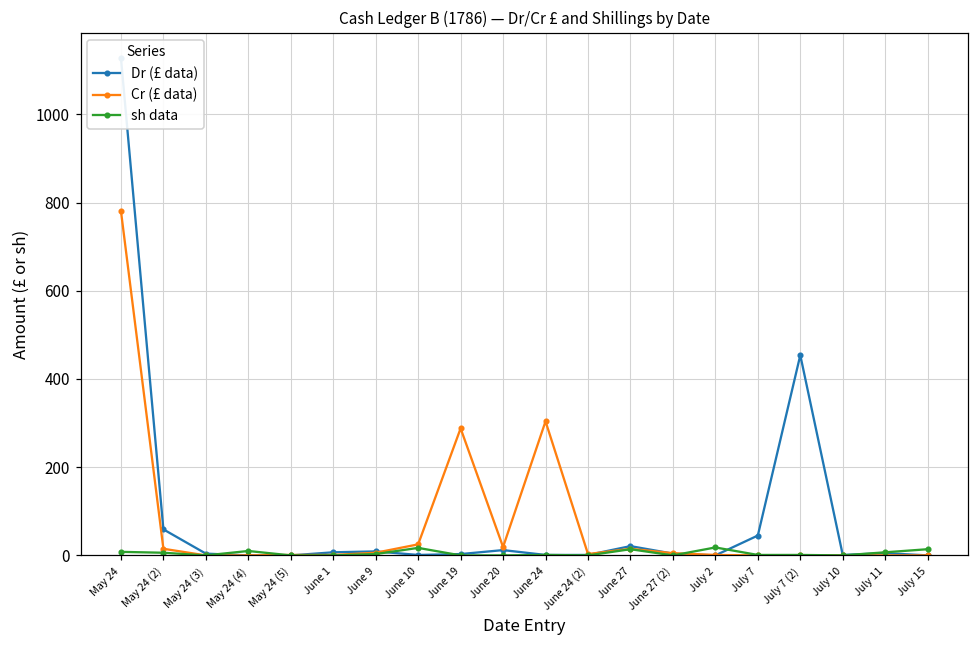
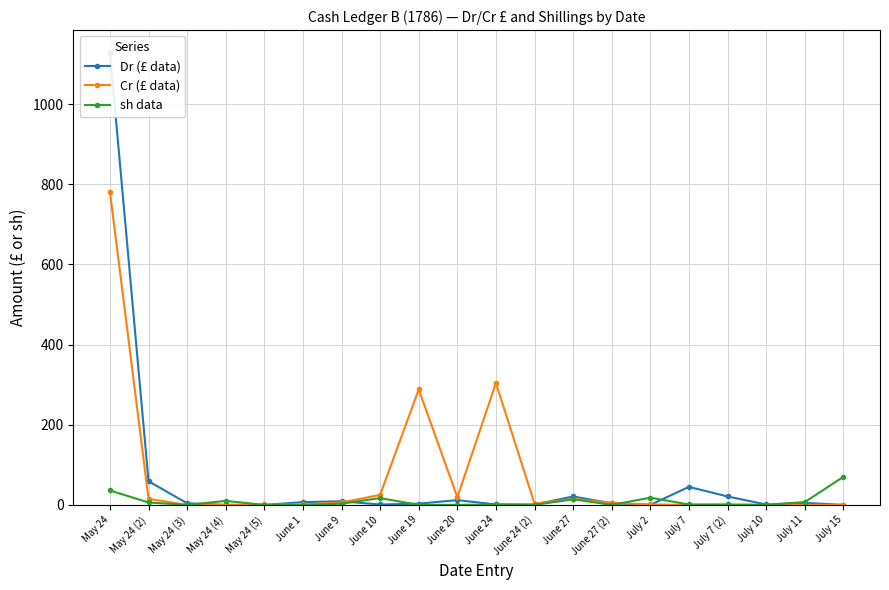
  {
    "Dr (£ data)": {
      "May 24 (2)": 60,
      "June 10": 0,
      "June 20": 10,
      "July 7": 50,
-     "July 7 (2)": 450
+     "July 7 (2)": 20
    },
    "Cr (£ data)": {
      "May 24": 780,
      "May 24 (2)": 20,
      "June 10": 30,
      "June 19": 290,
      "June 20": 20,
      "June 24": 300
    },
    "sh data": {
-     "May 24": 10,
+     "May 24": 40,
      "May 24 (2)": 10,
      "May 24 (4)": 10,
      "June 10": 20,
      "June 20": 0,
      "July 2": 20,
-     "July 15": 10
+     "July 15": 70
    }
  }
